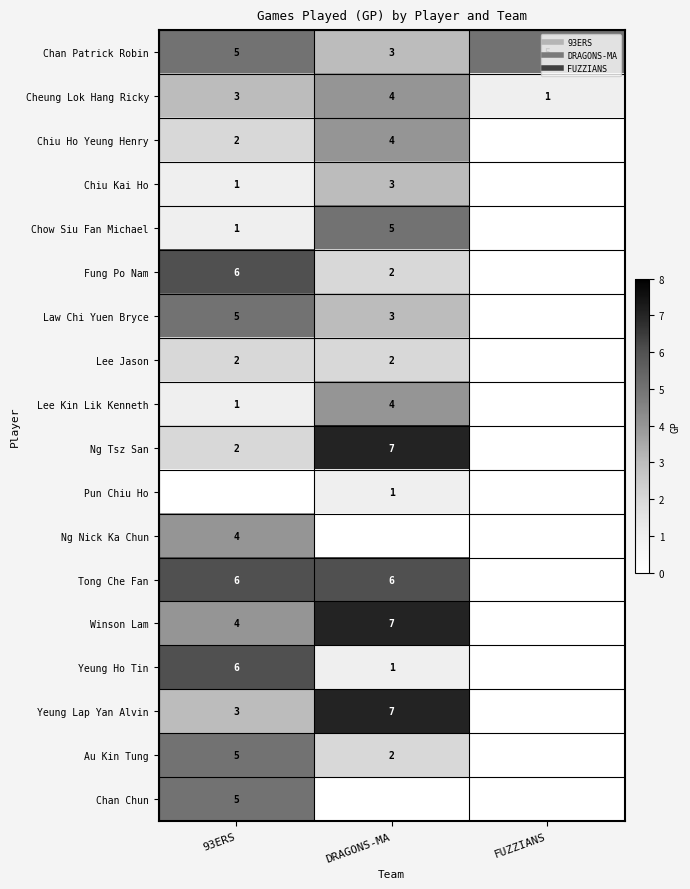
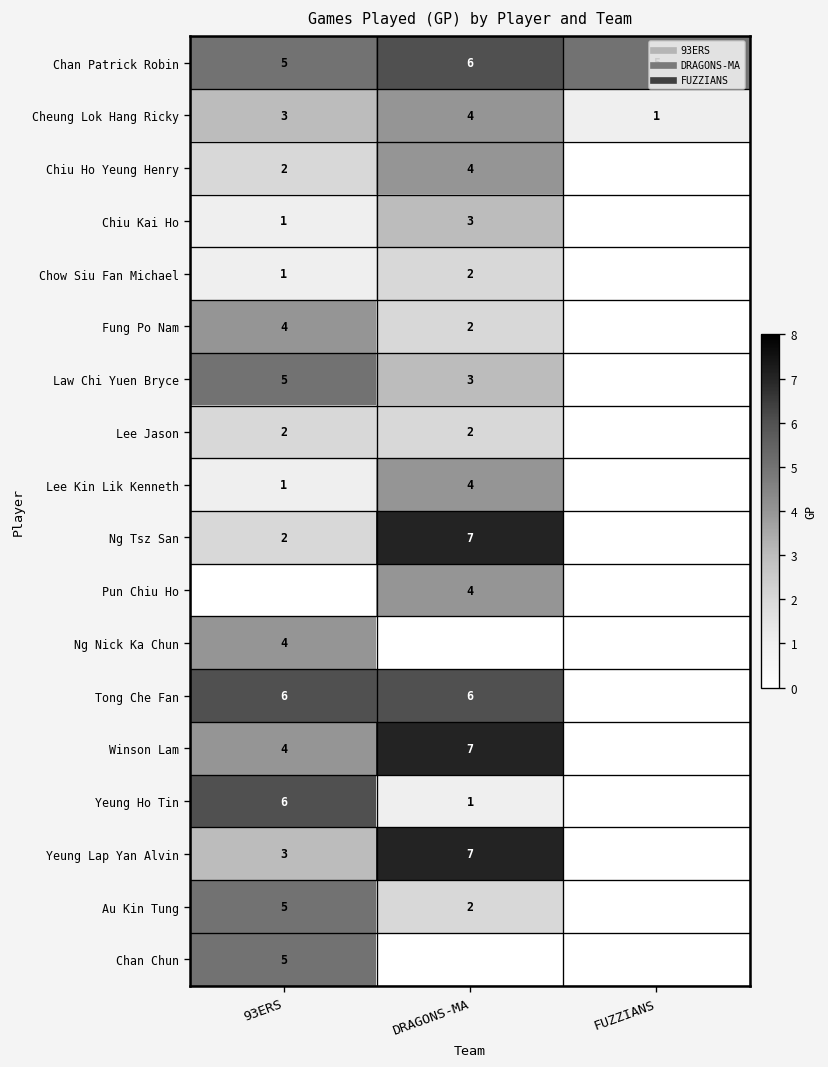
  {
    "Chan Patrick Robin": {
      "93ERS": 5,
-     "DRAGONS-MA": 3
+     "DRAGONS-MA": 6
    },
    "Cheung Lok Hang Ricky": {
      "93ERS": 3,
      "DRAGONS-MA": 4,
      "FUZZIANS": 1
    },
    "Chiu Ho Yeung Henry": {
      "93ERS": 2,
      "DRAGONS-MA": 4
    },
    "Chiu Kai Ho": {
      "93ERS": 1,
      "DRAGONS-MA": 3
    },
    "Chow Siu Fan Michael": {
      "93ERS": 1,
-     "DRAGONS-MA": 5
+     "DRAGONS-MA": 2
    },
    "Fung Po Nam": {
-     "93ERS": 6,
+     "93ERS": 4,
      "DRAGONS-MA": 2
    },
    "Law Chi Yuen Bryce": {
      "93ERS": 5,
      "DRAGONS-MA": 3
    },
    "Lee Jason": {
      "93ERS": 2,
      "DRAGONS-MA": 2
    },
    "Lee Kin Lik Kenneth": {
      "93ERS": 1,
      "DRAGONS-MA": 4
    },
    "Ng Tsz San": {
      "93ERS": 2,
      "DRAGONS-MA": 7
    },
    "Pun Chiu Ho": {
-     "DRAGONS-MA": 1
+     "DRAGONS-MA": 4
    },
    "Ng Nick Ka Chun": {
      "93ERS": 4
    },
    "Tong Che Fan": {
      "93ERS": 6,
      "DRAGONS-MA": 6
    },
    "Winson Lam": {
      "93ERS": 4,
      "DRAGONS-MA": 7
    },
    "Yeung Ho Tin": {
      "93ERS": 6,
      "DRAGONS-MA": 1
    },
    "Yeung Lap Yan Alvin": {
      "93ERS": 3,
      "DRAGONS-MA": 7
    },
    "Au Kin Tung": {
      "93ERS": 5,
      "DRAGONS-MA": 2
    },
    "Chan Chun": {
      "93ERS": 5
    }
  }
